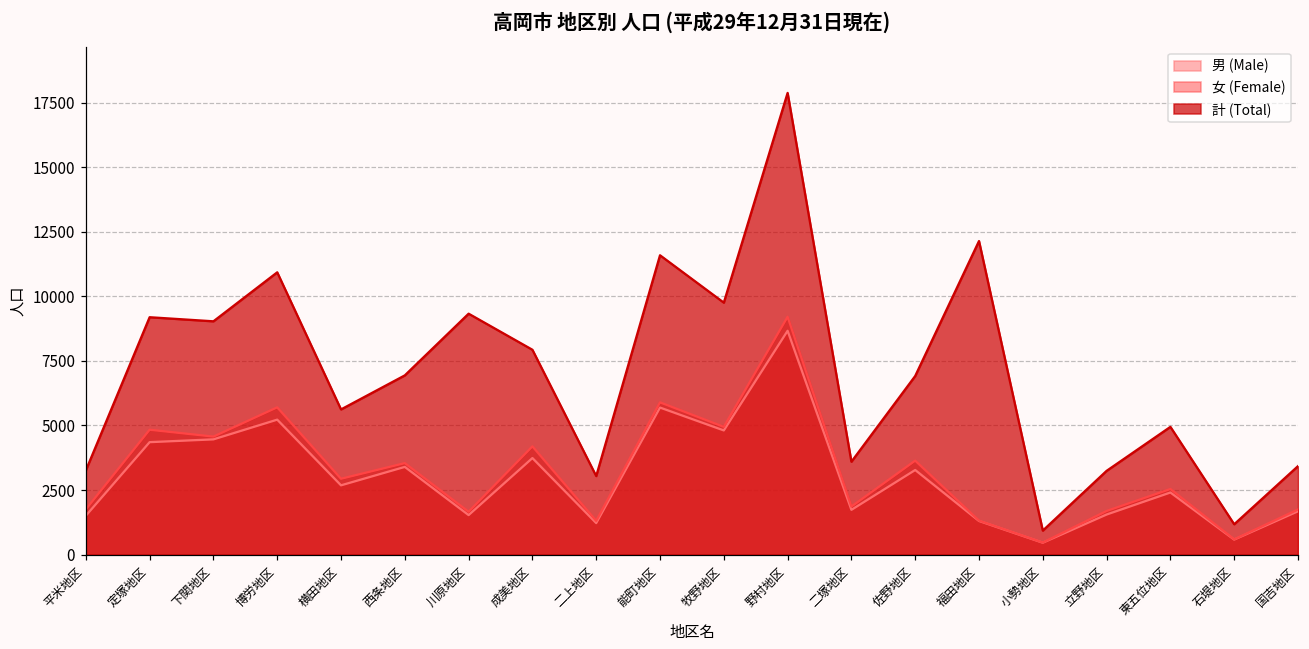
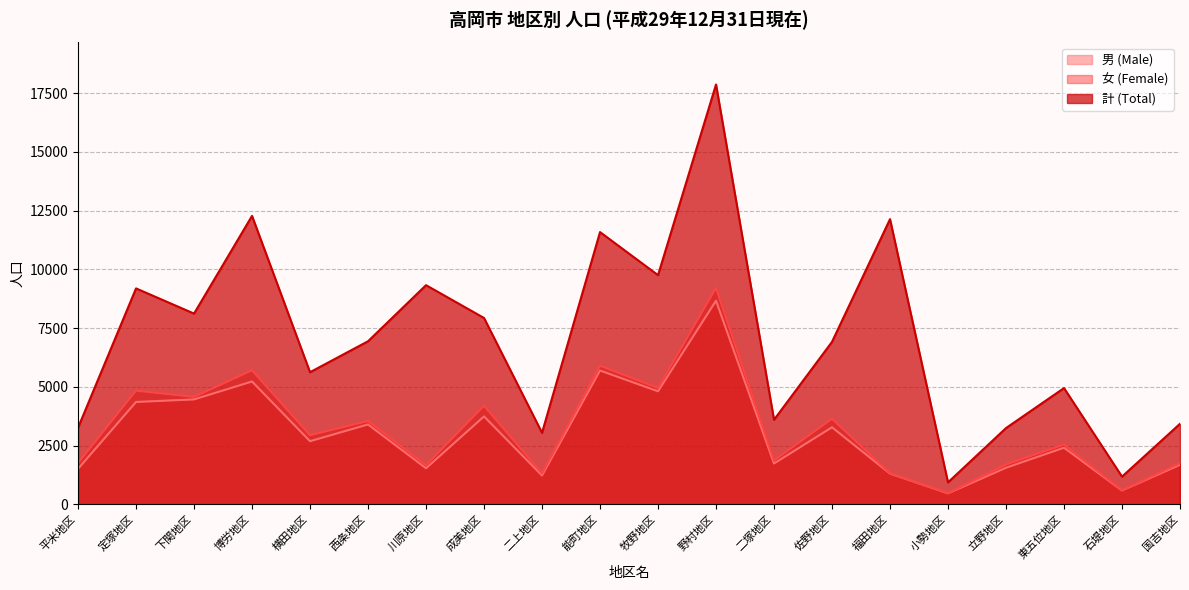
  {
    "計 (Total)": {
      "平米地区": 3300,
      "定塚地区": 9200,
-     "下関地区": 9000,
-     "博労地区": 10900,
+     "下関地区": 8100,
+     "博労地区": 12300,
      "横田地区": 5600,
      "西条地区": 6900,
      "川原地区": 9300,
      "成美地区": 7900,
      "二上地区": 3000,
      "能町地区": 11600,
      "牧野地区": 9800,
      "野村地区": 17900,
      "二塚地区": 3600,
      "佐野地区": 6900,
      "福田地区": 12100,
      "小勢地区": 900,
      "立野地区": 3200,
      "東五位地区": 4900,
      "石堤地区": 1200,
      "国吉地区": 3400
    }
  }
